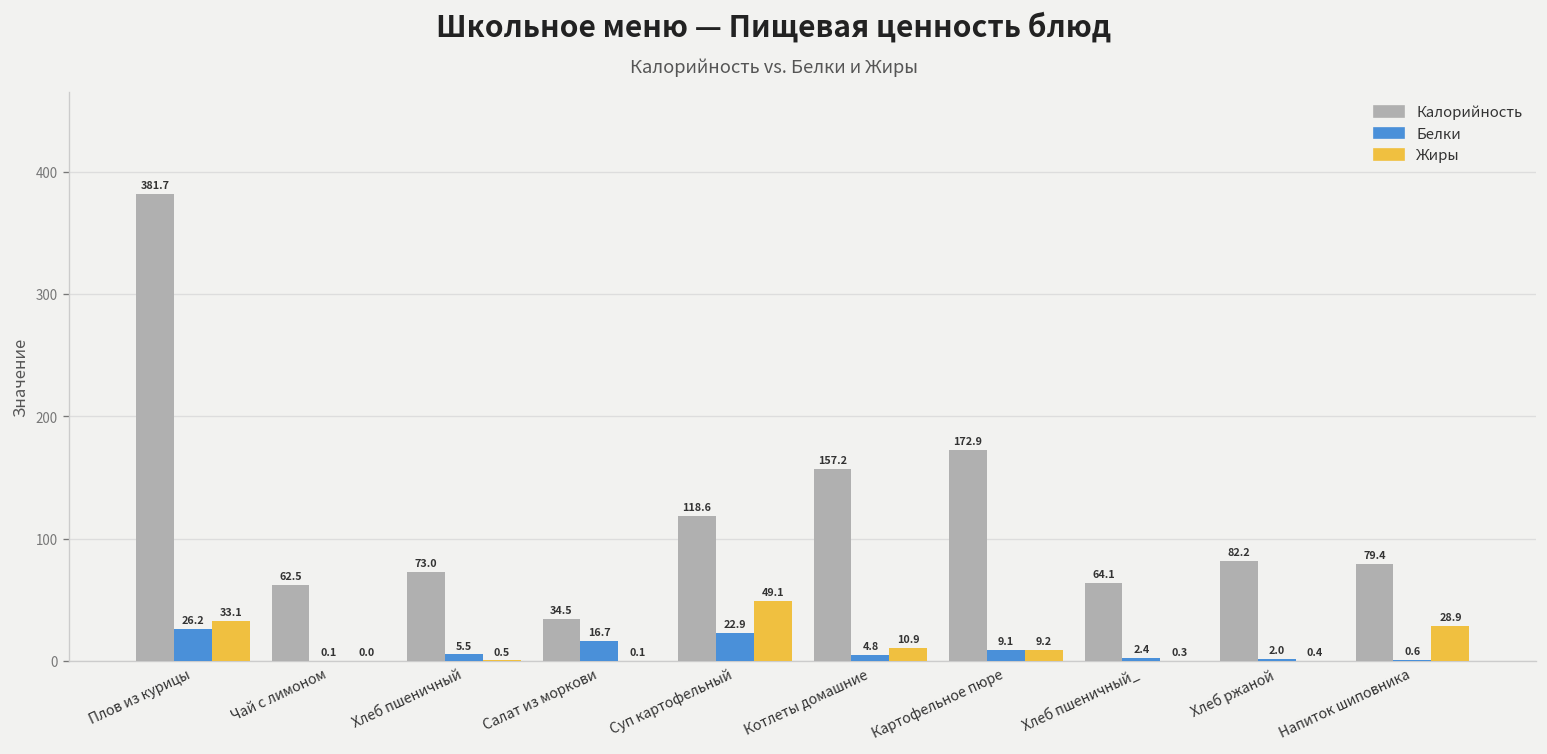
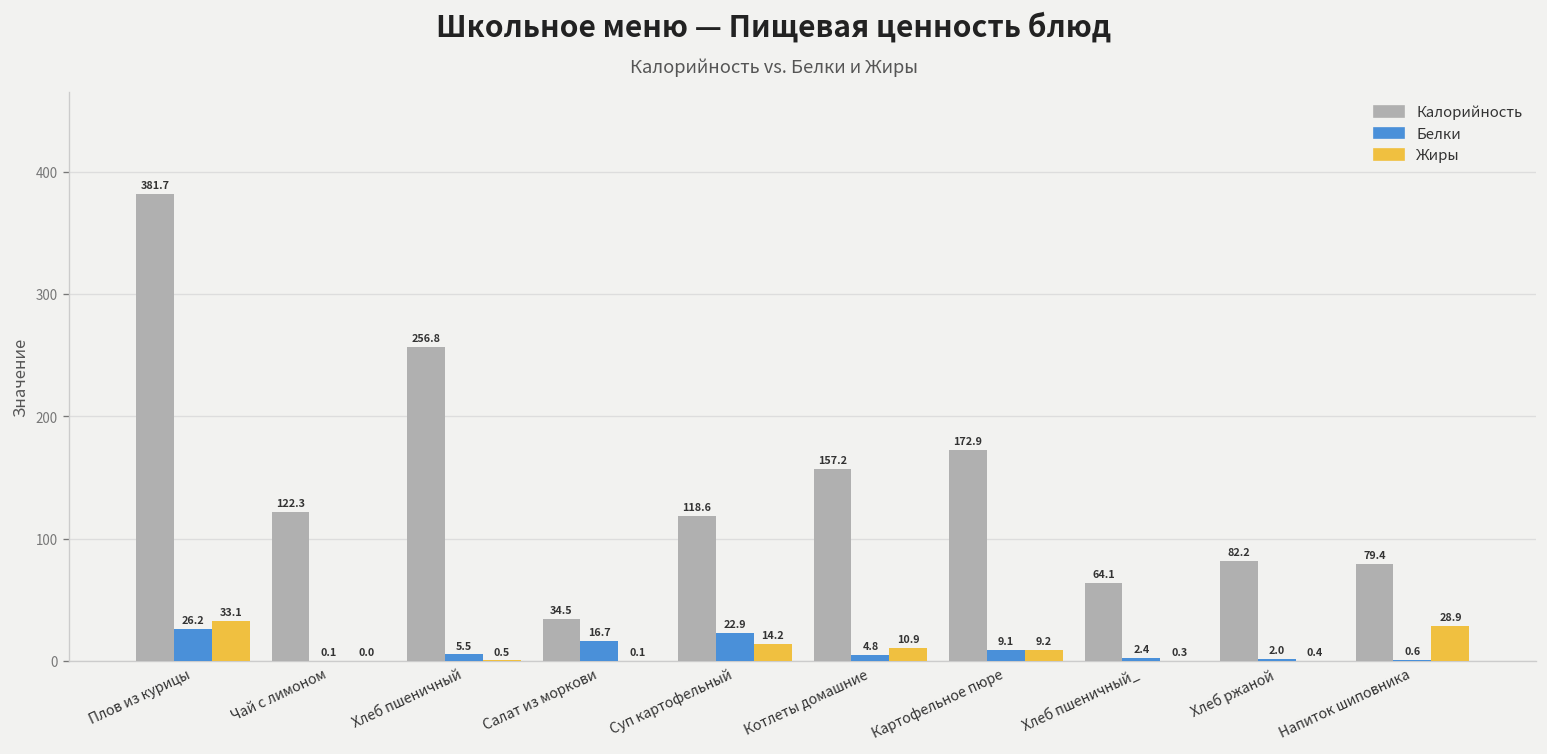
  {
    "Калорийность": {
      "Плов из курицы": 381.7,
-     "Чай с лимоном": 62.5,
-     "Хлеб пшеничный": 73.0,
+     "Чай с лимоном": 122.3,
+     "Хлеб пшеничный": 256.8,
      "Салат из моркови": 34.5,
      "Суп картофельный": 118.6,
      "Котлеты домашние": 157.2,
      "Картофельное пюре": 172.9,
      "Хлеб пшеничный_": 64.1,
      "Хлеб ржаной": 82.2,
      "Напиток шиповника": 79.4
    },
    "Белки": {
      "Плов из курицы": 26.2,
      "Чай с лимоном": 0.1,
      "Хлеб пшеничный": 5.5,
      "Салат из моркови": 16.7,
      "Суп картофельный": 22.9,
      "Котлеты домашние": 4.8,
      "Картофельное пюре": 9.1,
      "Хлеб пшеничный_": 2.4,
      "Хлеб ржаной": 2.0,
      "Напиток шиповника": 0.6
    },
    "Жиры": {
      "Плов из курицы": 33.1,
      "Чай с лимоном": 0.0,
      "Хлеб пшеничный": 0.5,
      "Салат из моркови": 0.1,
-     "Суп картофельный": 49.1,
+     "Суп картофельный": 14.2,
      "Котлеты домашние": 10.9,
      "Картофельное пюре": 9.2,
      "Хлеб пшеничный_": 0.3,
      "Хлеб ржаной": 0.4,
      "Напиток шиповника": 28.9
    }
  }
